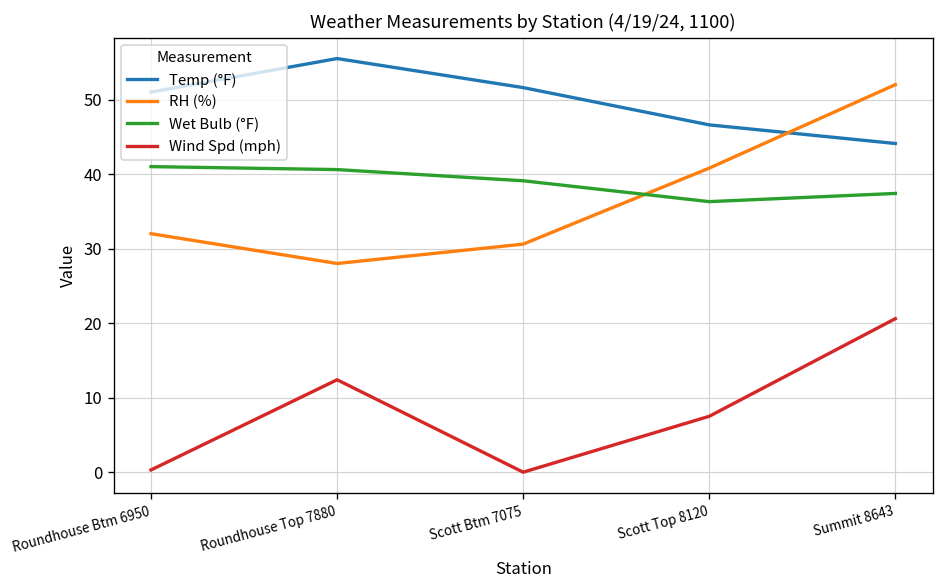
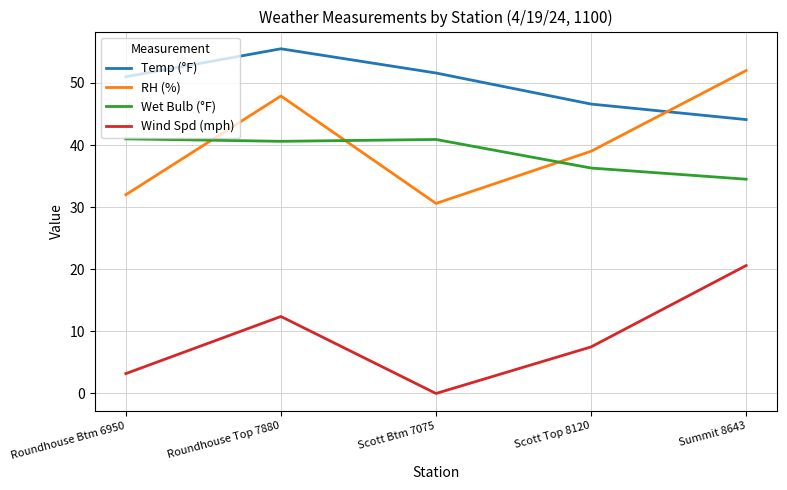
  {
    "Temp (°F)": {
      "Roundhouse Top 7880": 56,
      "Scott Btm 7075": 52,
      "Scott Top 8120": 47,
      "Summit 8643": 44
    },
    "RH (%)": {
      "Roundhouse Btm 6950": 32,
-     "Roundhouse Top 7880": 28,
+     "Roundhouse Top 7880": 48,
      "Scott Btm 7075": 31,
-     "Scott Top 8120": 41,
+     "Scott Top 8120": 39,
      "Summit 8643": 52
    },
    "Wet Bulb (°F)": {
      "Roundhouse Btm 6950": 41,
      "Roundhouse Top 7880": 41,
-     "Scott Btm 7075": 39,
+     "Scott Btm 7075": 41,
      "Scott Top 8120": 36,
-     "Summit 8643": 37
+     "Summit 8643": 35
    },
    "Wind Spd (mph)": {
-     "Roundhouse Btm 6950": 0,
+     "Roundhouse Btm 6950": 3,
      "Roundhouse Top 7880": 12,
      "Scott Btm 7075": 0,
      "Scott Top 8120": 8,
      "Summit 8643": 21
    }
  }
